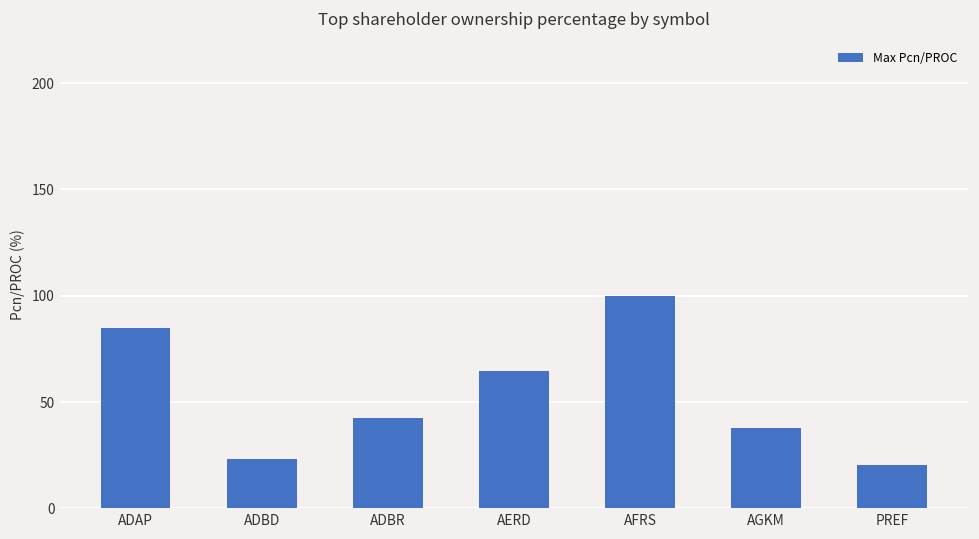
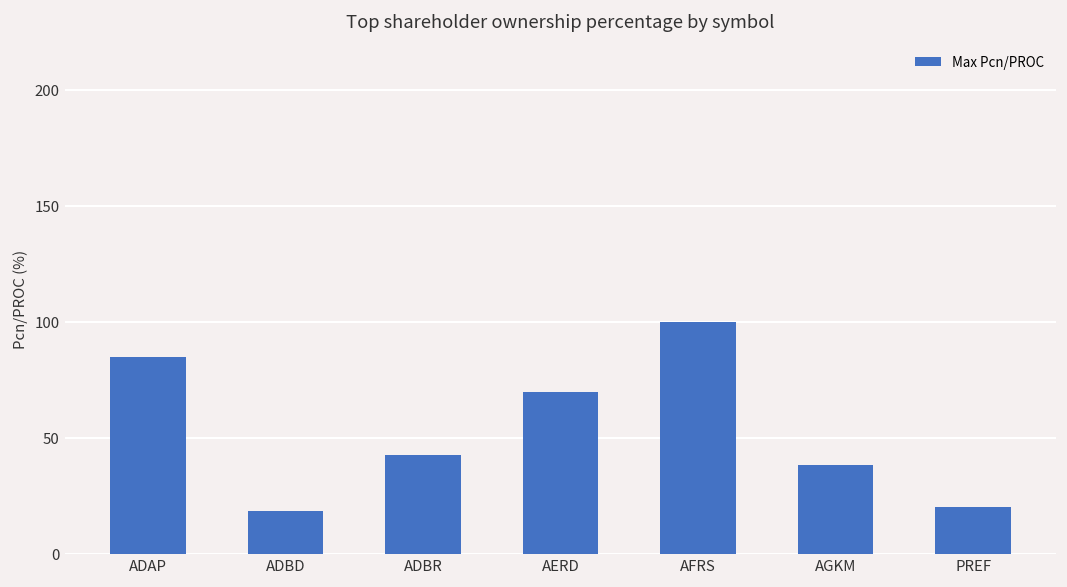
  {
    "ADAP": 85,
-   "ADBD": 23,
+   "ADBD": 18,
    "ADBR": 42,
-   "AERD": 65,
+   "AERD": 70,
    "AFRS": 100,
    "AGKM": 38,
    "PREF": 20
  }
